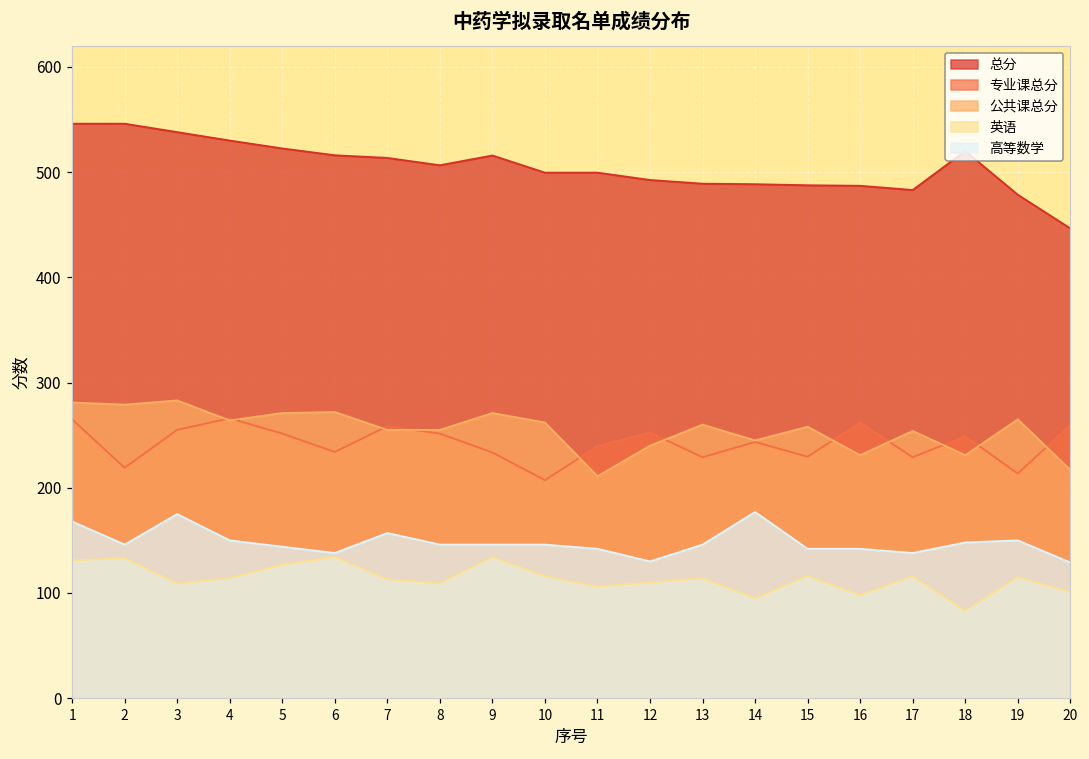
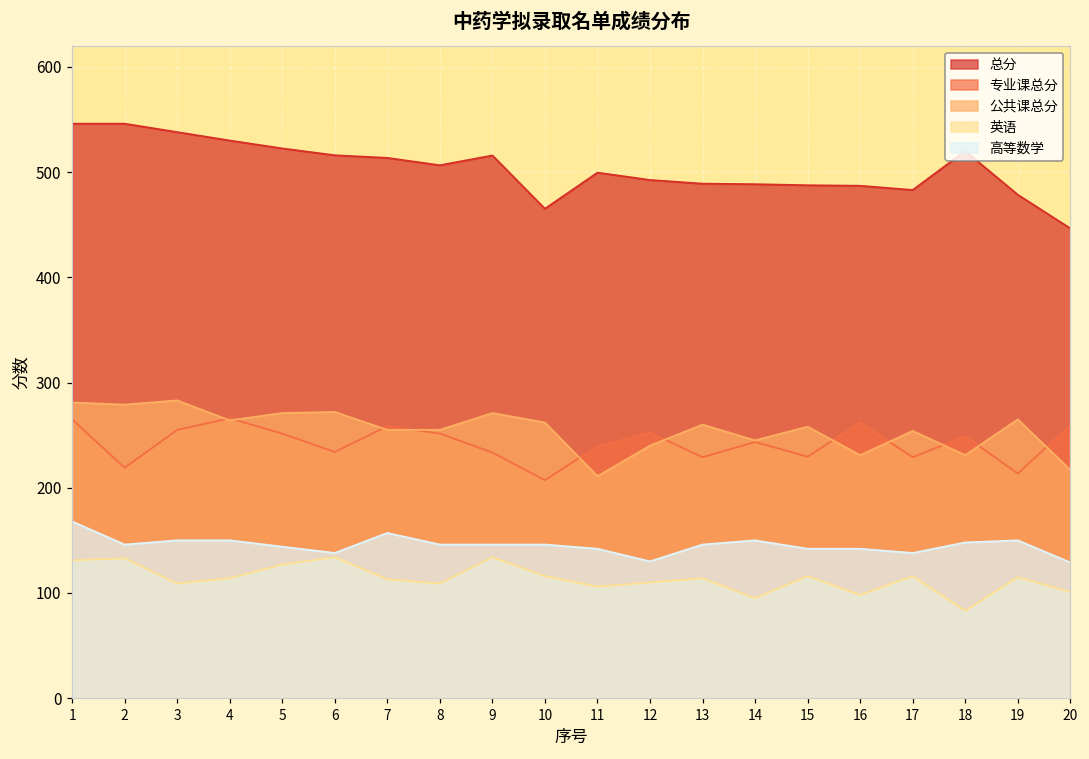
  {
    "总分": {
      "1": 550,
      "2": 550,
      "3": 540,
      "4": 530,
      "5": 520,
      "6": 520,
      "7": 510,
      "8": 510,
      "9": 520,
-     "10": 500,
+     "10": 470,
      "11": 500,
      "12": 490,
      "13": 490,
      "14": 490,
      "15": 490,
      "16": 490,
      "17": 480,
      "19": 480,
      "20": 450
    },
    "专业课总分": {
      "1": 270,
      "2": 220,
      "3": 260,
      "5": 250,
      "6": 230,
      "7": 260,
      "8": 250,
      "9": 230,
      "10": 210,
      "11": 240,
      "12": 250,
      "13": 230,
      "15": 230,
      "16": 260,
      "17": 230,
      "18": 250,
      "19": 210,
      "20": 260
    },
    "公共课总分": {
      "1": 280,
      "2": 280,
      "3": 280,
      "5": 270,
      "6": 270,
      "7": 260,
      "8": 260,
      "9": 270,
      "10": 260,
      "11": 210,
      "12": 240,
      "13": 260,
      "15": 260,
      "16": 230,
      "17": 250,
      "18": 230,
      "19": 270,
      "20": 220
    },
    "英语": {
      "1": 130,
      "2": 130,
      "3": 110,
      "4": 110,
      "5": 130,
      "6": 130,
      "7": 110,
      "8": 110,
      "9": 130,
      "10": 120,
      "11": 110,
      "12": 110,
      "13": 110,
      "14": 100,
      "15": 120,
      "16": 100,
      "17": 120,
      "18": 80,
      "19": 120,
      "20": 100
    },
    "高等数学": {
      "1": 170,
      "2": 150,
-     "3": 180,
+     "3": 150,
      "4": 150,
      "5": 140,
      "6": 140,
      "7": 160,
      "8": 150,
      "9": 150,
      "10": 150,
      "11": 140,
      "12": 130,
      "13": 150,
-     "14": 180,
+     "14": 150,
      "15": 140,
      "16": 140,
      "17": 140,
      "18": 150,
      "19": 150,
      "20": 130
    }
  }
